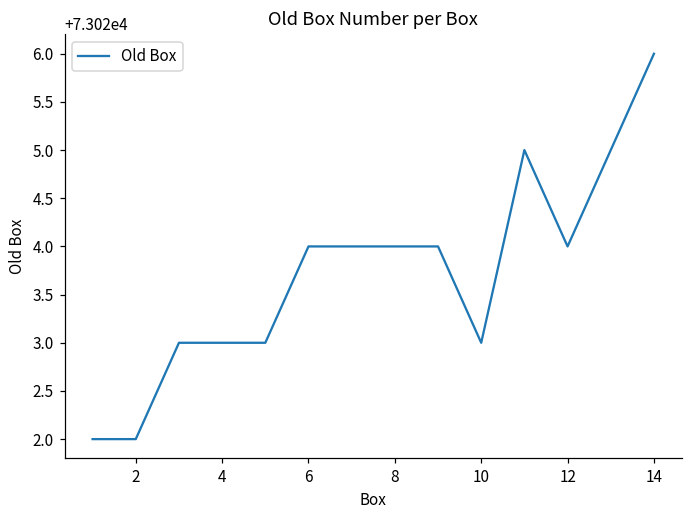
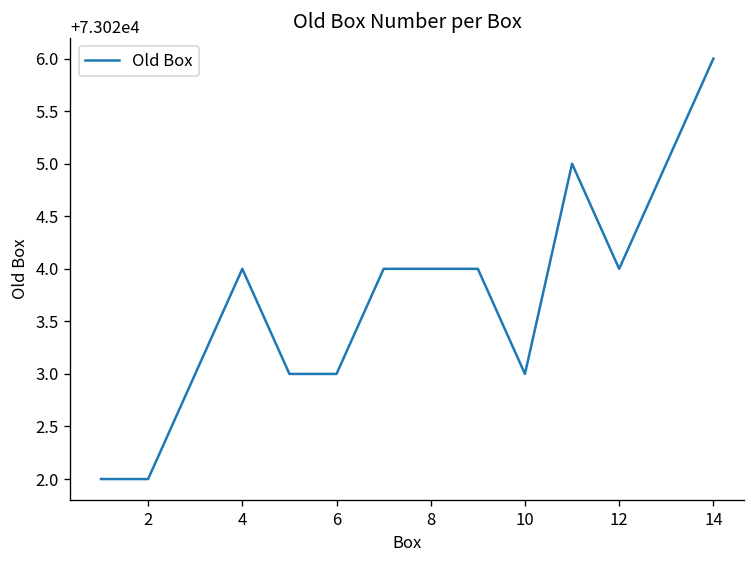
  {
    "2": 73022,
-   "4": 73023,
-   "6": 73024,
+   "4": 73024,
+   "6": 73023,
    "8": 73024,
    "10": 73023,
    "12": 73024,
    "14": 73026
  }
